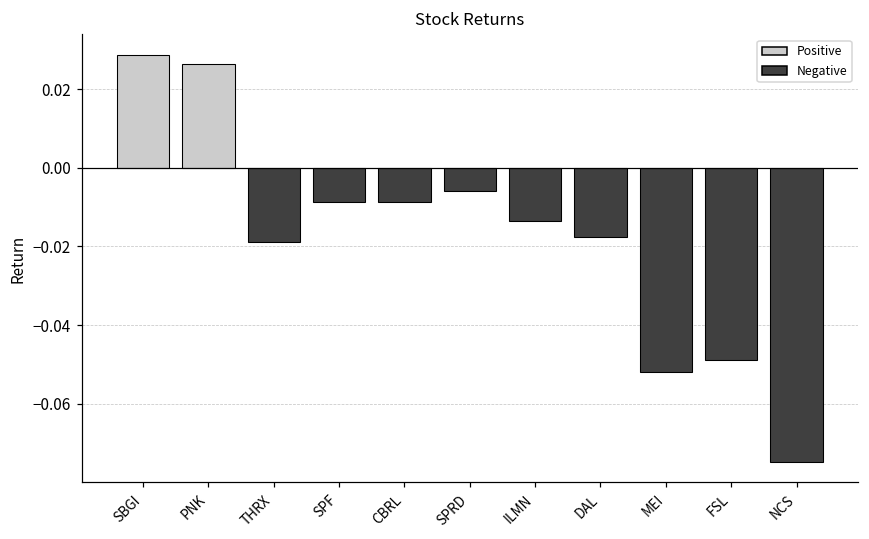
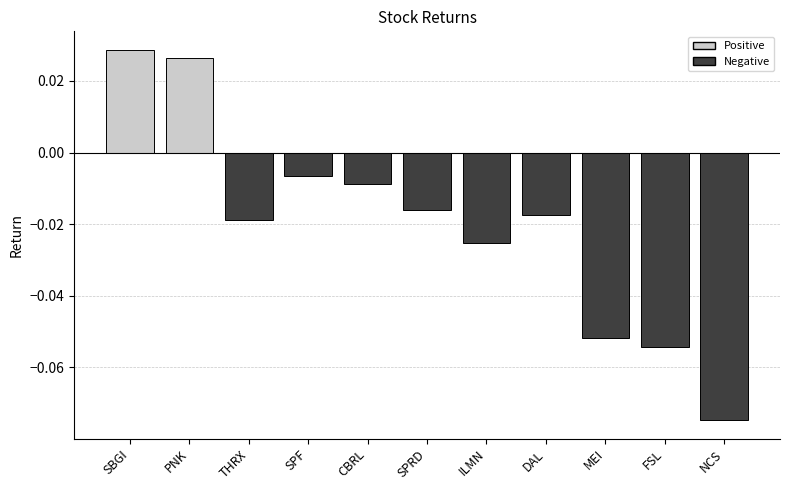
  {
    "SBGI": 0.029,
    "PNK": 0.026,
    "THRX": -0.019,
-   "SPF": -0.009,
+   "SPF": -0.007,
    "CBRL": -0.009,
-   "SPRD": -0.006,
-   "ILMN": -0.014,
+   "SPRD": -0.016,
+   "ILMN": -0.025,
    "DAL": -0.018,
    "MEI": -0.052,
-   "FSL": -0.049,
+   "FSL": -0.054,
    "NCS": -0.075
  }
